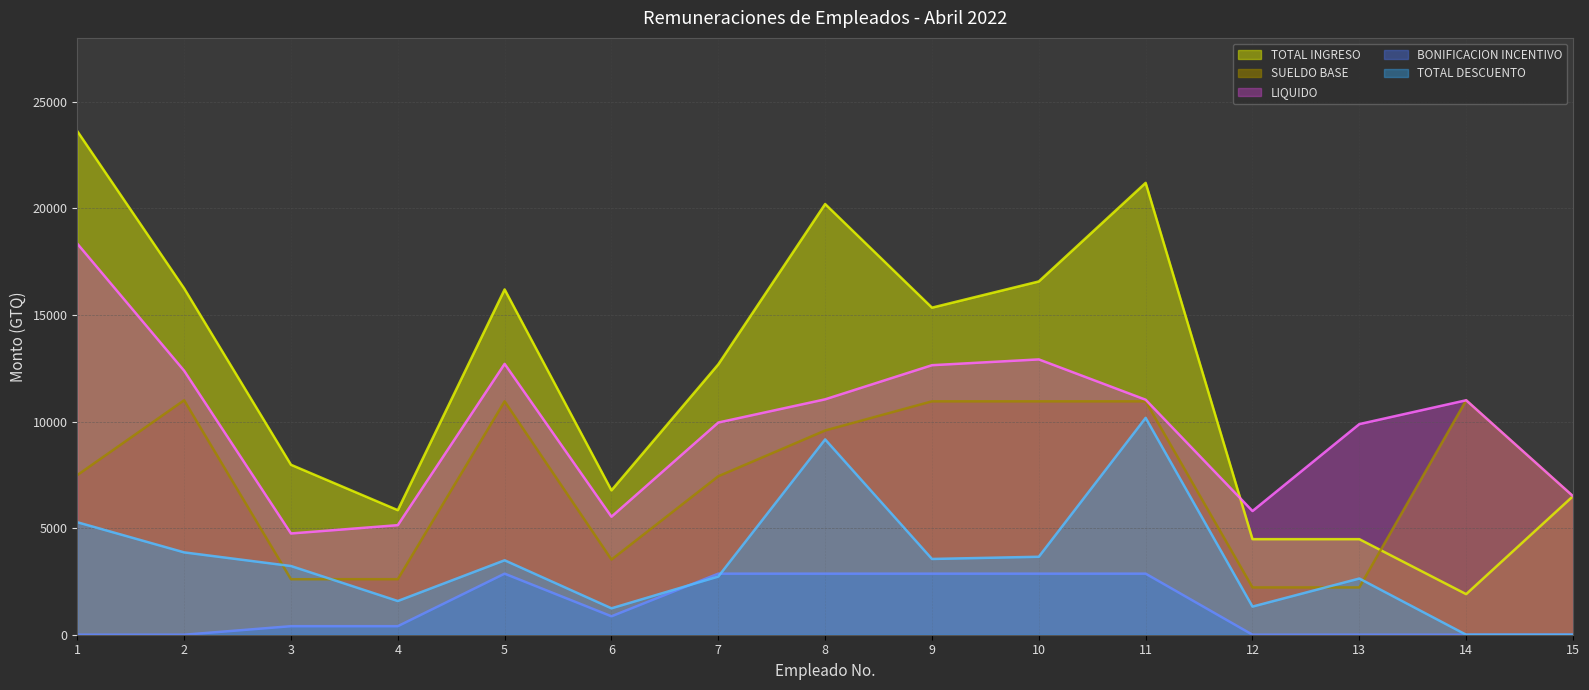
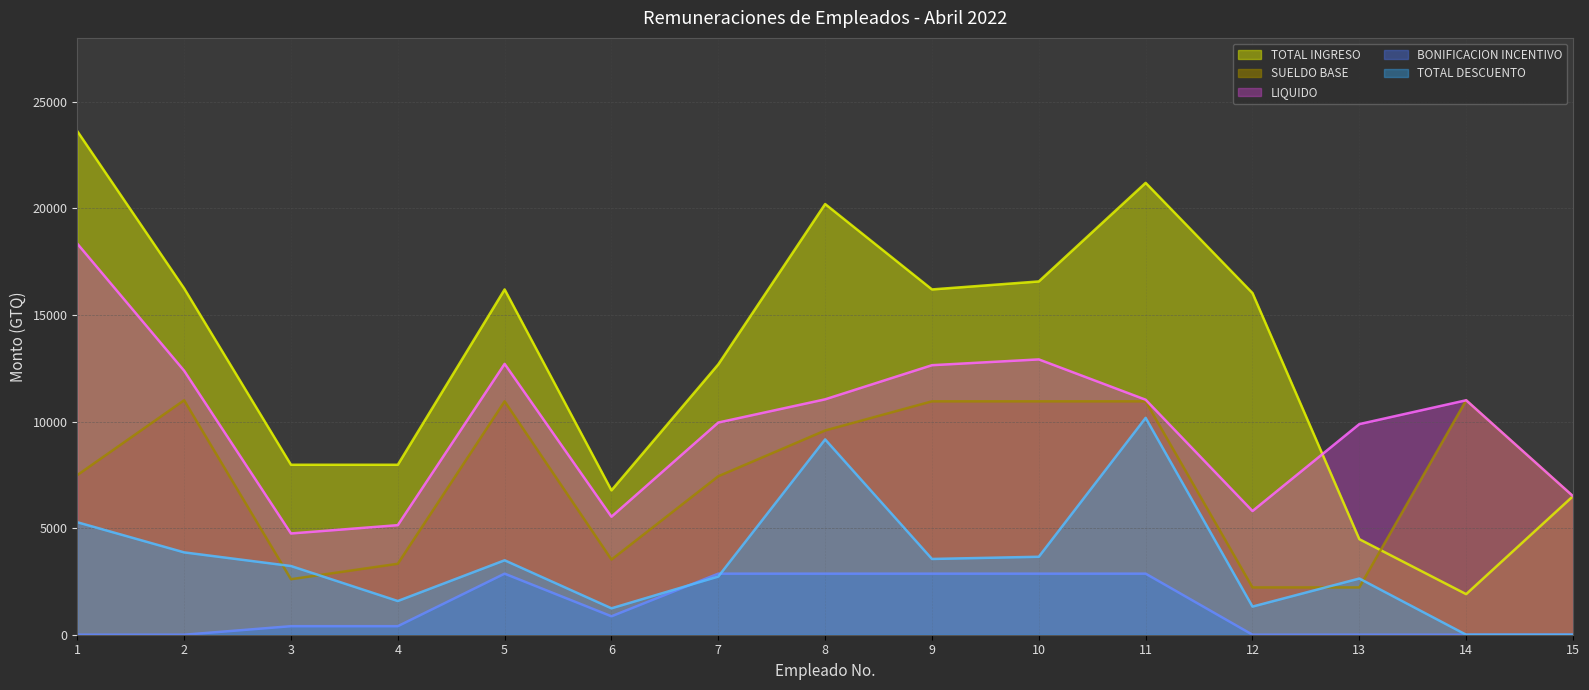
  {
    "TOTAL INGRESO": {
      "1": 23600,
      "2": 16300,
      "3": 8000,
-     "4": 5800,
+     "4": 8000,
      "5": 16200,
      "6": 6800,
      "7": 12700,
      "8": 20200,
-     "9": 15300,
+     "9": 16200,
      "10": 16600,
      "11": 21200,
-     "12": 4500,
+     "12": 16000,
      "13": 4500,
      "14": 1900
    },
    "SUELDO BASE": {
      "1": 7500,
      "2": 11000,
      "3": 2600,
-     "4": 2600,
+     "4": 3300,
      "5": 10900,
      "6": 3500,
      "7": 7400,
      "8": 9600,
      "9": 10900,
      "10": 10900,
      "12": 2200,
      "13": 2200
    },
    "LIQUIDO": {
      "1": 18300,
      "2": 12400,
      "3": 4800,
      "4": 5100,
      "5": 12700,
      "6": 5500,
      "7": 10000,
      "8": 11000,
      "9": 12600,
      "10": 12900,
      "12": 5800,
      "13": 9900
    }
  }
